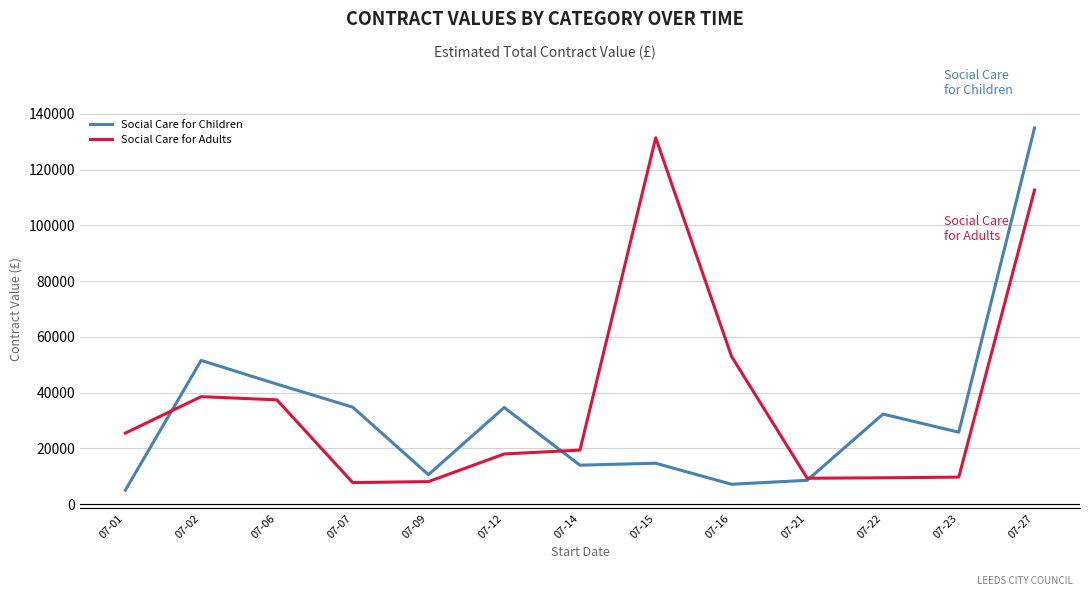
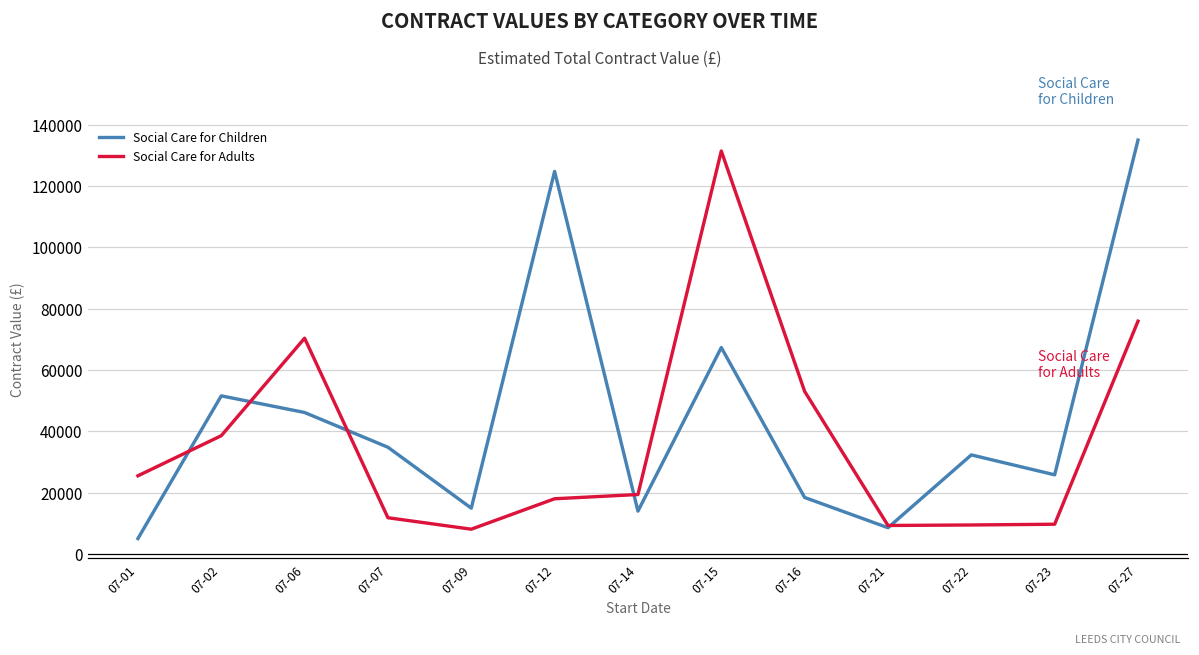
  {
    "Social Care for Children": {
      "07-01": 5000,
      "07-02": 52000,
-     "07-06": 43000,
+     "07-06": 46000,
      "07-07": 35000,
-     "07-09": 11000,
-     "07-12": 35000,
+     "07-09": 15000,
+     "07-12": 125000,
      "07-14": 14000,
-     "07-15": 15000,
-     "07-16": 7000,
+     "07-15": 67000,
+     "07-16": 18000,
      "07-22": 32000,
      "07-23": 26000,
      "07-27": 135000
    },
    "Social Care for Adults": {
      "07-01": 26000,
      "07-02": 39000,
-     "07-06": 37000,
-     "07-07": 8000,
+     "07-06": 70000,
+     "07-07": 12000,
      "07-09": 8000,
      "07-12": 18000,
      "07-14": 19000,
      "07-15": 131000,
      "07-16": 53000,
      "07-22": 9000,
      "07-23": 10000,
-     "07-27": 113000
+     "07-27": 76000
    }
  }
